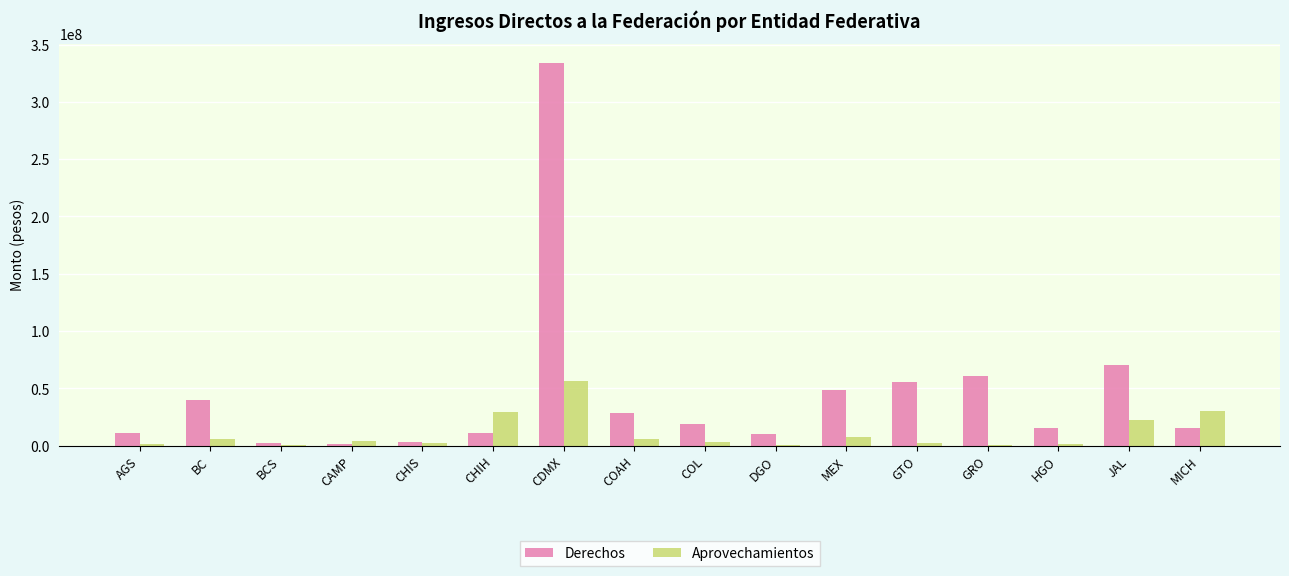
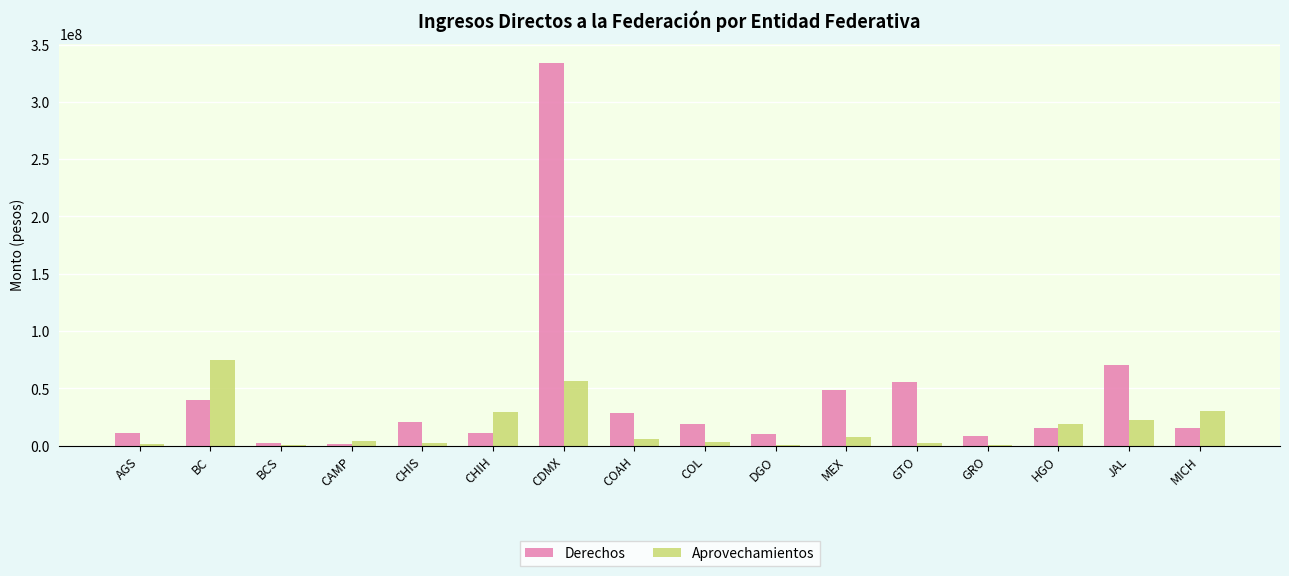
  {
    "Derechos": {
      "AGS": 11000000,
      "BC": 39000000,
      "BCS": 3000000,
-     "CHIS": 3000000,
+     "CHIS": 20000000,
      "CHIH": 11000000,
      "CDMX": 334000000,
      "COAH": 29000000,
      "COL": 18000000,
      "DGO": 10000000,
      "MEX": 49000000,
      "GTO": 55000000,
-     "GRO": 61000000,
+     "GRO": 8000000,
      "HGO": 15000000,
      "JAL": 70000000,
      "MICH": 15000000
    },
    "Aprovechamientos": {
-     "BC": 6000000,
+     "BC": 75000000,
      "CAMP": 4000000,
      "CHIH": 29000000,
      "CDMX": 56000000,
      "COAH": 6000000,
      "COL": 3000000,
      "MEX": 7000000,
      "GTO": 2000000,
-     "HGO": 2000000,
+     "HGO": 19000000,
      "JAL": 23000000,
      "MICH": 30000000
    }
  }
